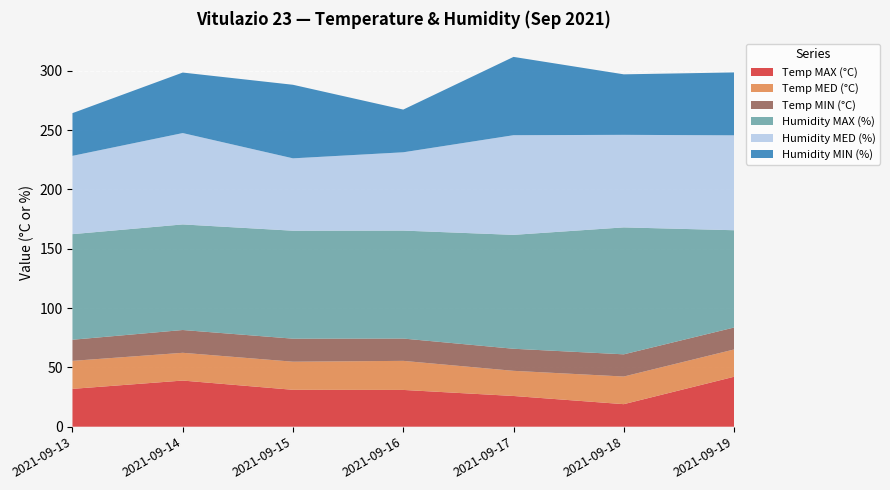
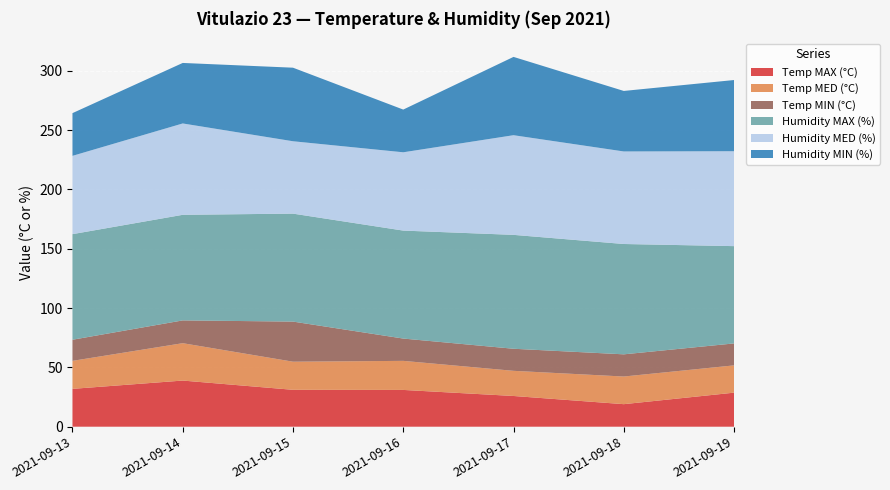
  {
    "Temp MAX (°C)": {
      "2021-09-13": 32,
      "2021-09-14": 39,
      "2021-09-15": 31,
      "2021-09-16": 31,
      "2021-09-17": 26,
      "2021-09-18": 19,
-     "2021-09-19": 42
+     "2021-09-19": 29
    },
    "Temp MED (°C)": {
      "2021-09-13": 24,
-     "2021-09-14": 23,
+     "2021-09-14": 32,
      "2021-09-15": 24,
      "2021-09-16": 25,
      "2021-09-17": 21,
      "2021-09-18": 23,
      "2021-09-19": 23
    },
    "Temp MIN (°C)": {
      "2021-09-13": 18,
      "2021-09-14": 19,
-     "2021-09-15": 19,
+     "2021-09-15": 34,
      "2021-09-16": 19,
      "2021-09-17": 19,
      "2021-09-18": 19,
      "2021-09-19": 19
    },
    "Humidity MAX (%)": {
      "2021-09-13": 89,
      "2021-09-14": 89,
      "2021-09-15": 91,
      "2021-09-16": 91,
      "2021-09-17": 96,
-     "2021-09-18": 107,
+     "2021-09-18": 93,
      "2021-09-19": 82
    },
    "Humidity MED (%)": {
      "2021-09-13": 66,
      "2021-09-14": 77,
      "2021-09-15": 61,
      "2021-09-16": 66,
      "2021-09-17": 84,
      "2021-09-18": 78,
      "2021-09-19": 80
    },
    "Humidity MIN (%)": {
      "2021-09-13": 36,
      "2021-09-14": 51,
      "2021-09-15": 62,
      "2021-09-16": 36,
      "2021-09-17": 66,
      "2021-09-18": 51,
-     "2021-09-19": 53
+     "2021-09-19": 60
    }
  }
